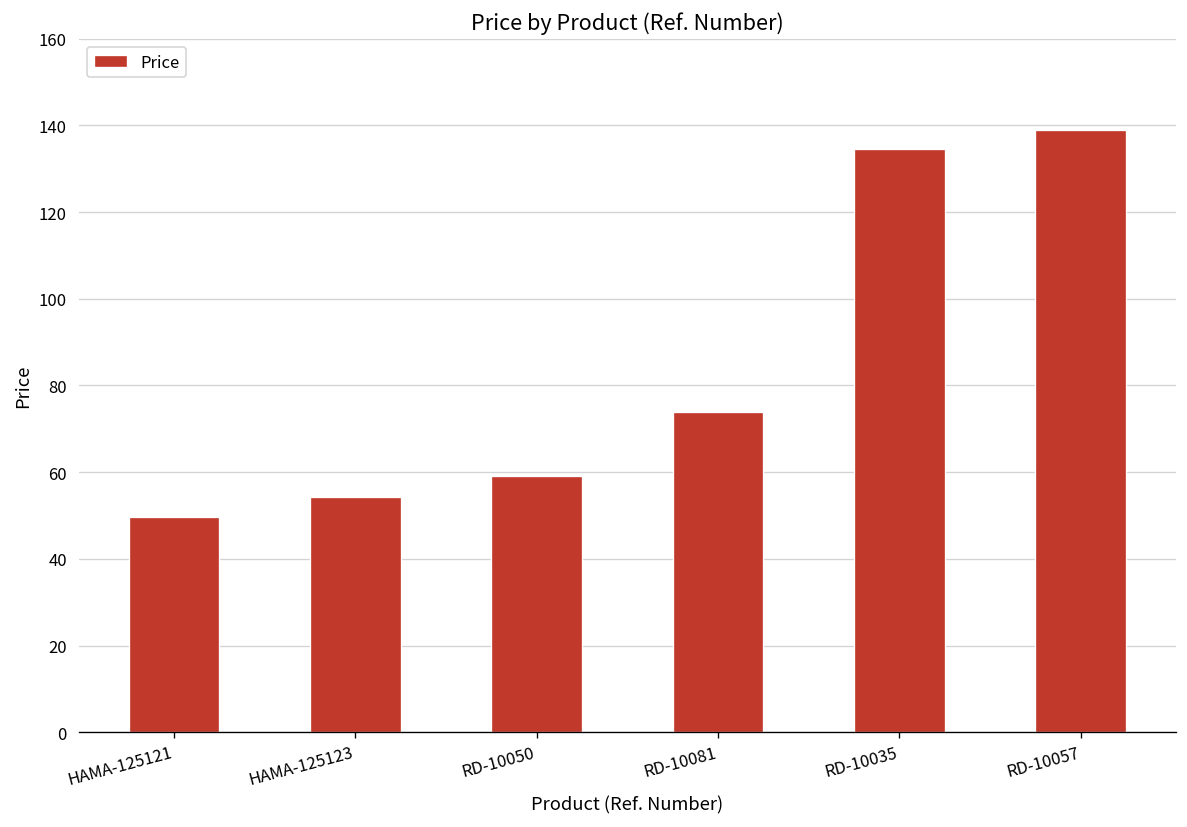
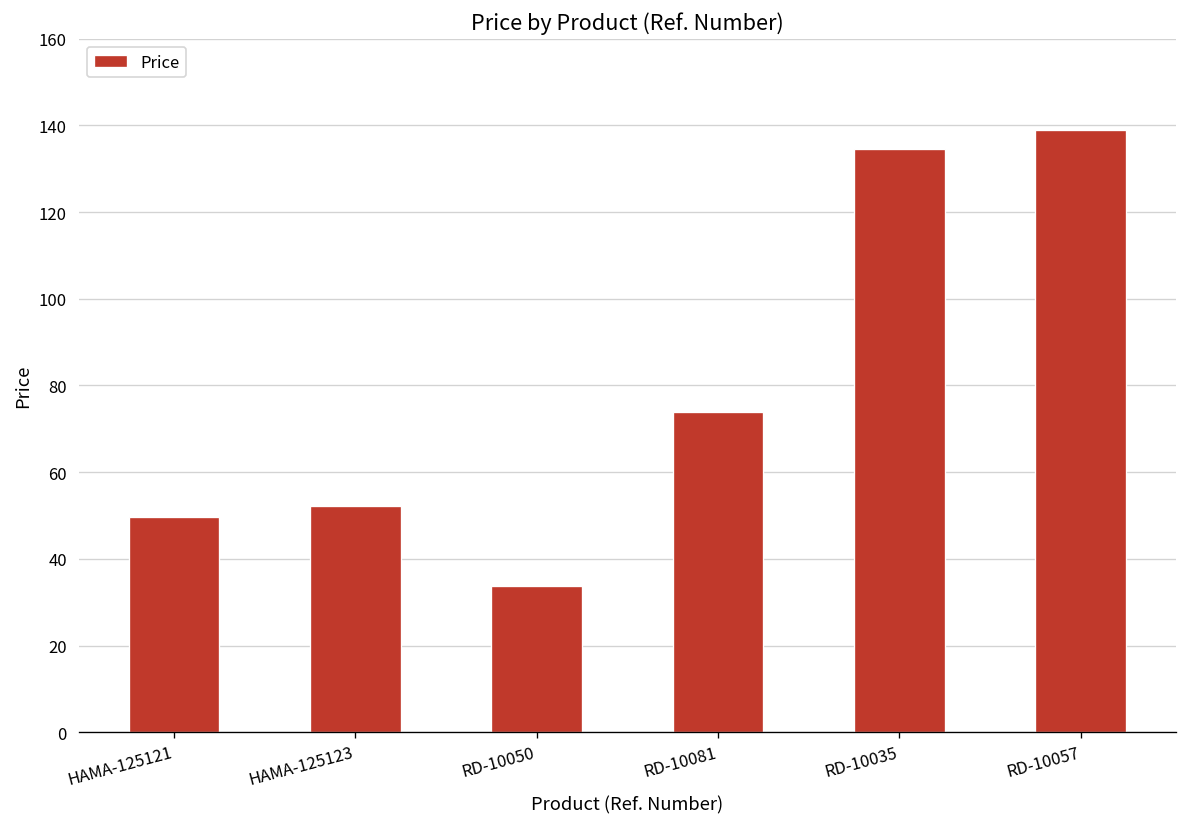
  {
    "HAMA-125121": 50,
-   "HAMA-125123": 54,
-   "RD-10050": 59,
+   "HAMA-125123": 52,
+   "RD-10050": 34,
    "RD-10081": 74,
    "RD-10035": 135,
    "RD-10057": 139
  }
